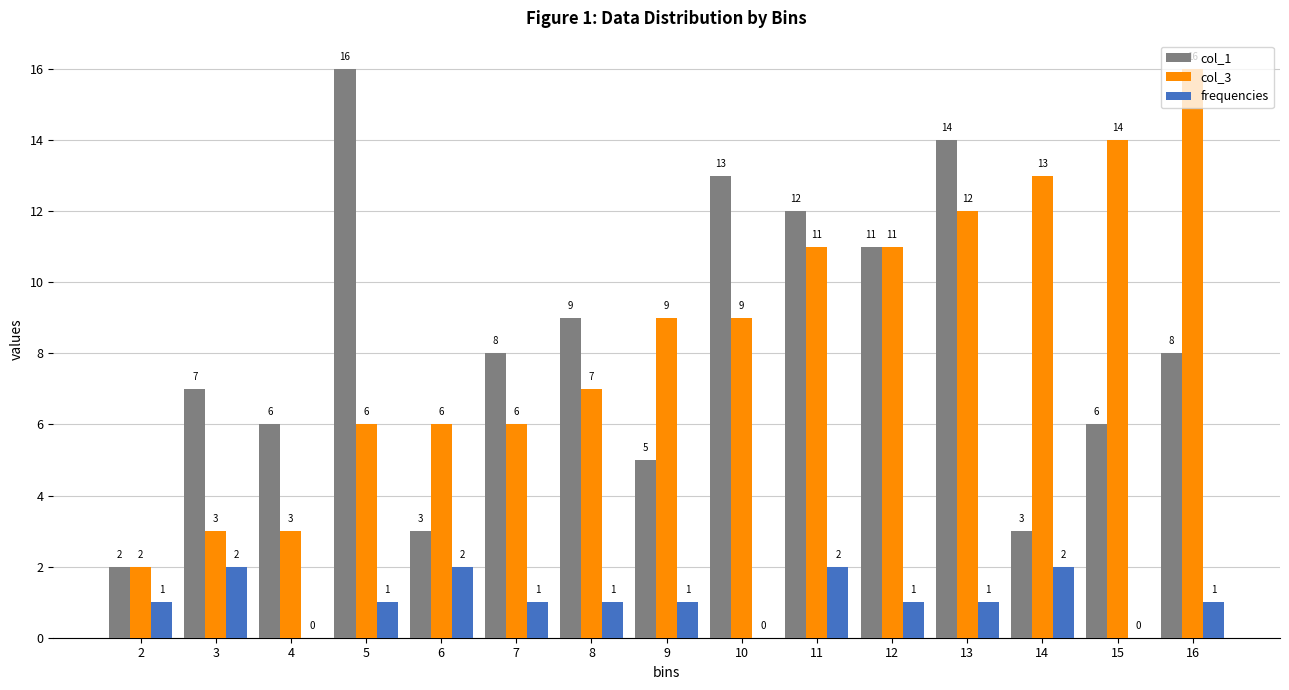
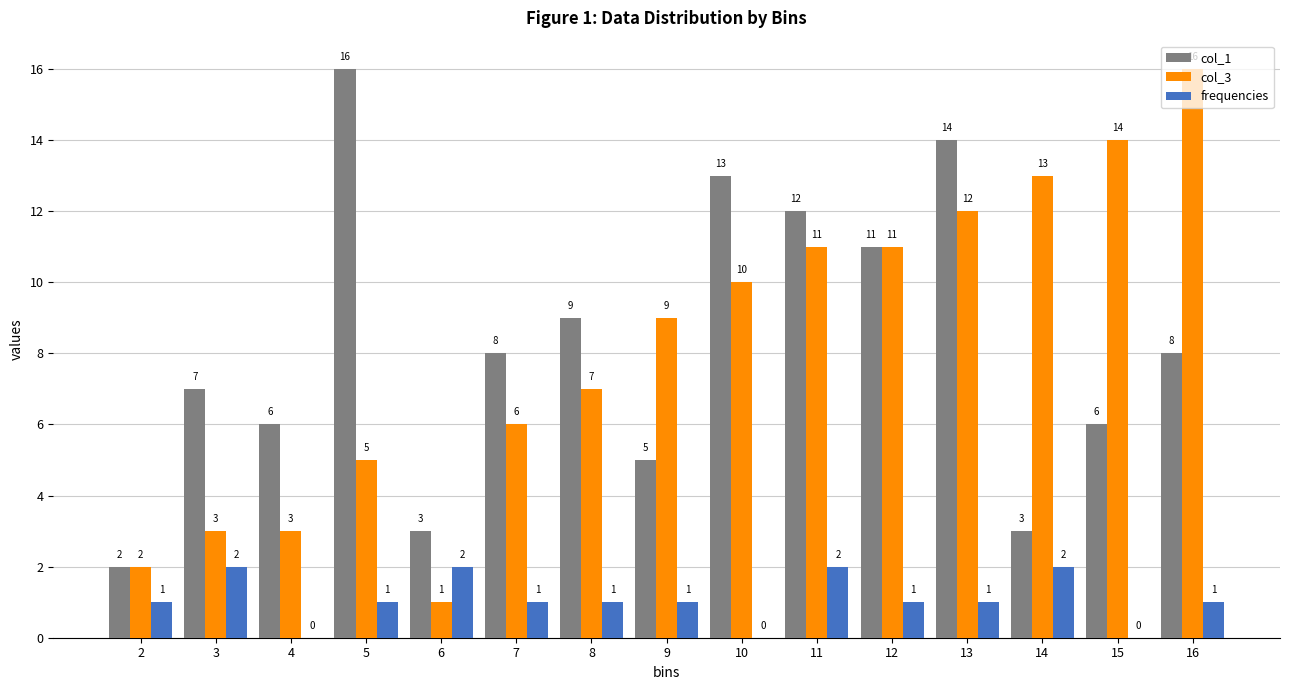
  {
    "col_1": {
      "2": 2,
      "3": 7,
      "4": 6,
      "5": 16,
      "6": 3,
      "7": 8,
      "8": 9,
      "9": 5,
      "10": 13,
      "11": 12,
      "12": 11,
      "13": 14,
      "14": 3,
      "15": 6,
      "16": 8
    },
    "col_3": {
      "2": 2,
      "3": 3,
      "4": 3,
-     "5": 6,
-     "6": 6,
+     "5": 5,
+     "6": 1,
      "7": 6,
      "8": 7,
      "9": 9,
-     "10": 9,
+     "10": 10,
      "11": 11,
      "12": 11,
      "13": 12,
      "14": 13,
      "15": 14
    },
    "frequencies": {
      "2": 1,
      "3": 2,
      "4": 0,
      "5": 1,
      "6": 2,
      "7": 1,
      "8": 1,
      "9": 1,
      "10": 0,
      "11": 2,
      "12": 1,
      "13": 1,
      "14": 2,
      "15": 0,
      "16": 1
    }
  }
